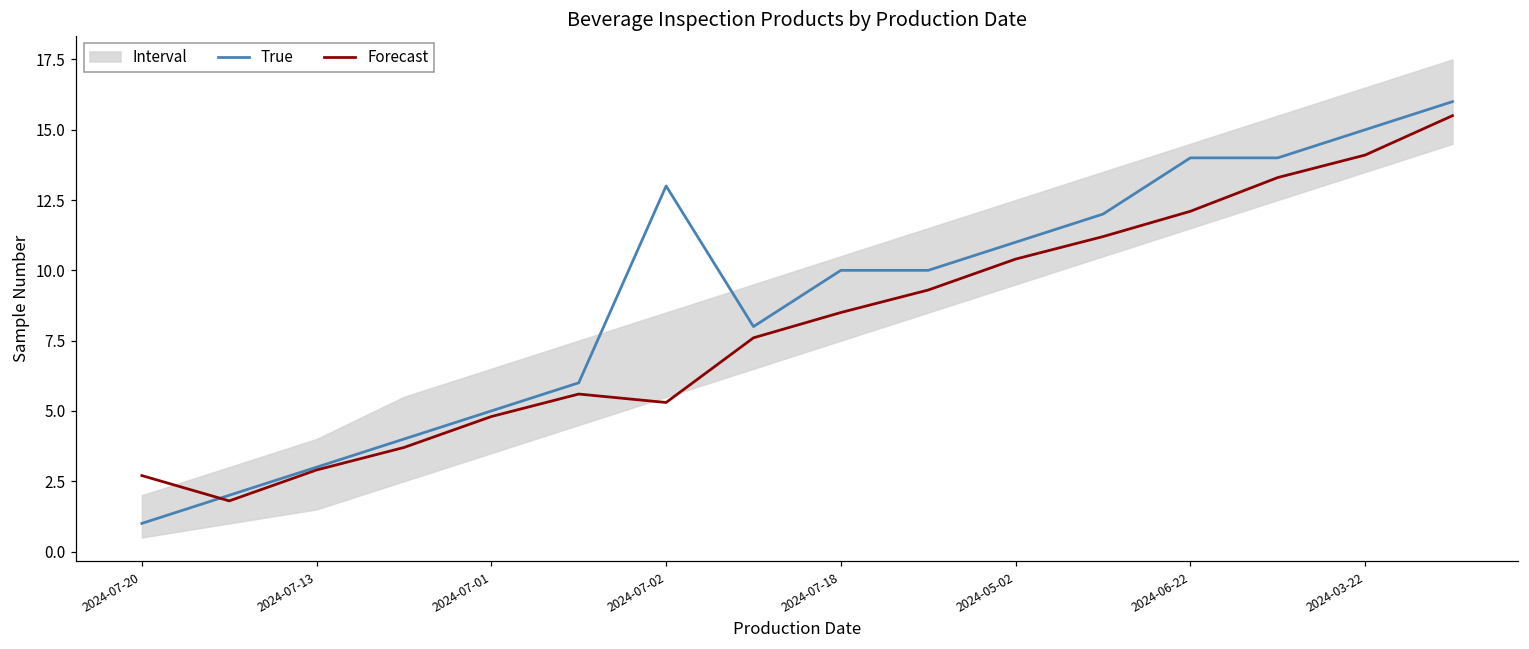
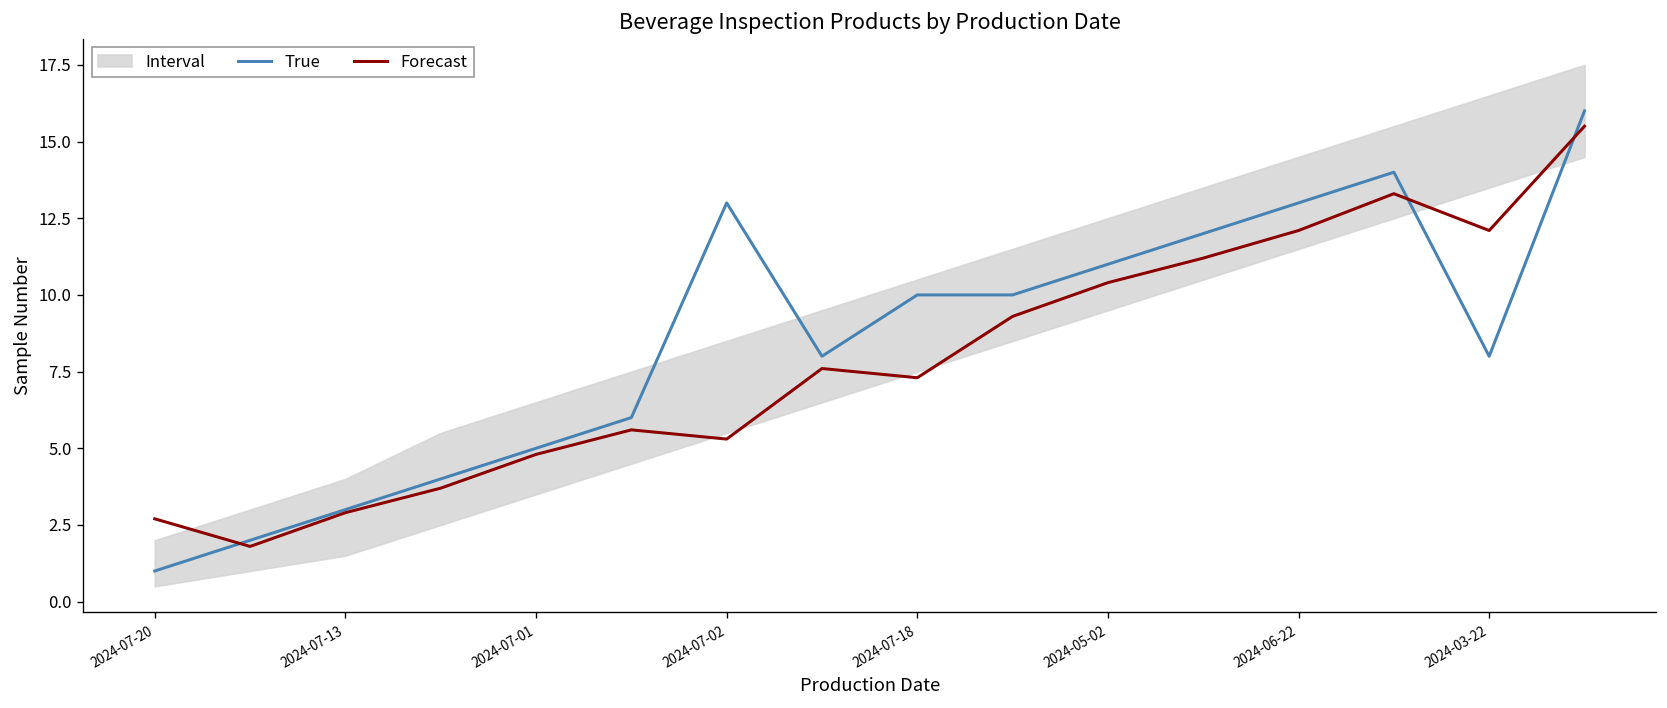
  {
    "True": {
      "2024-07-20": 1,
      "2024-07-02": 13,
      "2024-07-18": 10,
-     "2024-06-22": 14,
-     "2024-03-22": 15
+     "2024-06-22": 13,
+     "2024-03-22": 8
    },
    "Forecast": {
      "2024-07-20": 2.7,
      "2024-07-02": 5.3,
-     "2024-07-18": 8.5,
+     "2024-07-18": 7.3,
      "2024-06-22": 12.1,
-     "2024-03-22": 14.1
+     "2024-03-22": 12.1
    }
  }
